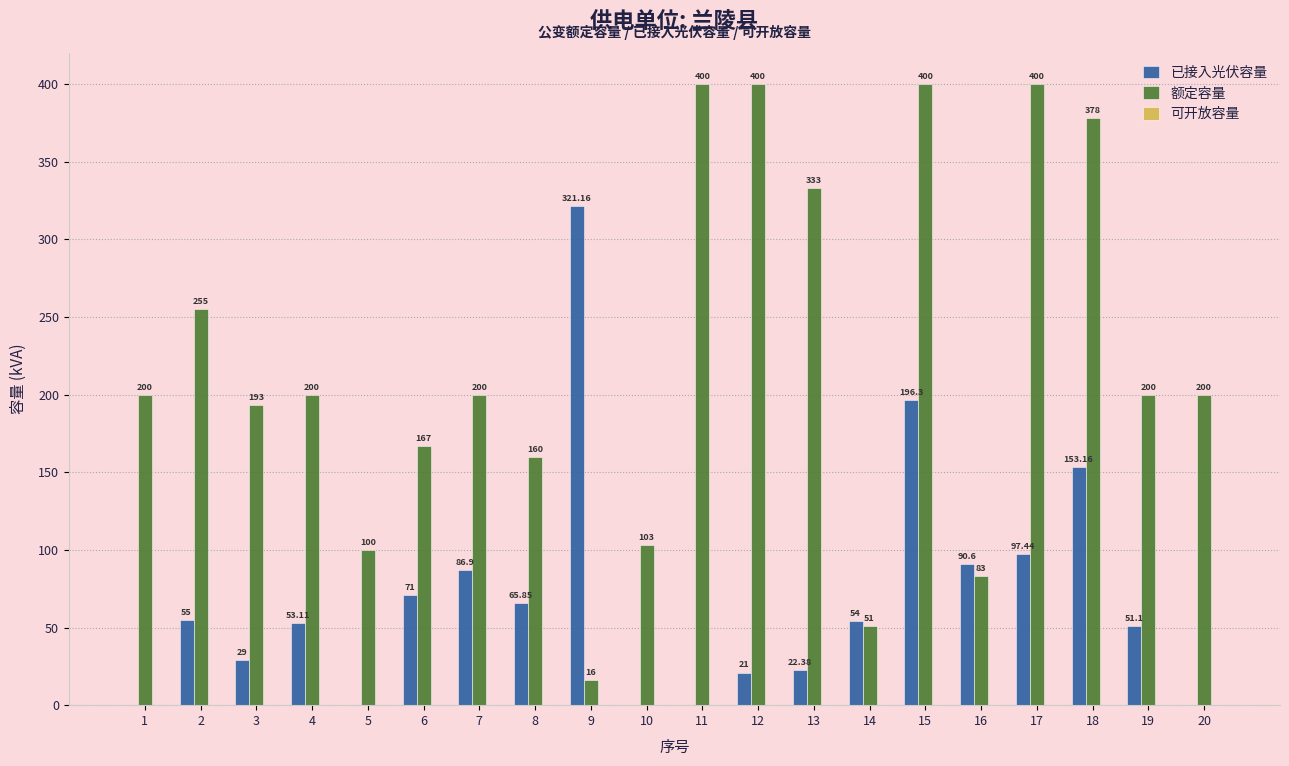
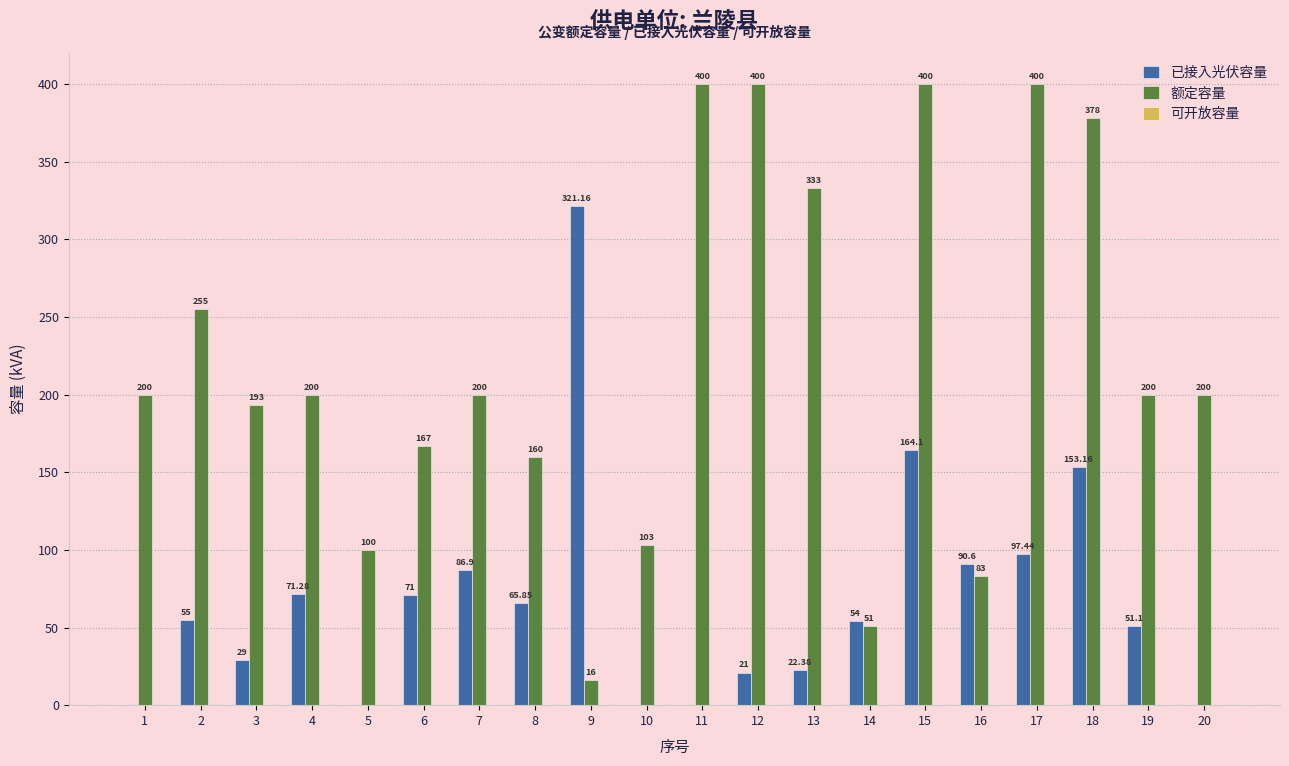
  {
    "已接入光伏容量": {
      "2": 55,
      "3": 29,
-     "4": 53.11,
+     "4": 71.28,
      "6": 71,
      "7": 86.9,
      "8": 65.85,
      "9": 321.16,
      "12": 21,
      "13": 22.38,
      "14": 54,
-     "15": 196.3,
+     "15": 164.1,
      "16": 90.6,
      "17": 97.44,
      "18": 153.16,
      "19": 51.1
    },
    "额定容量": {
      "1": 200,
      "2": 255,
      "3": 193,
      "4": 200,
      "5": 100,
      "6": 167,
      "7": 200,
      "8": 160,
      "9": 16,
      "10": 103,
      "11": 400,
      "12": 400,
      "13": 333,
      "14": 51,
      "15": 400,
      "16": 83,
      "17": 400,
      "18": 378,
      "19": 200,
      "20": 200
    },
    "可开放容量": {
      "1": 0,
      "2": 0,
      "3": 0,
      "4": 0,
      "5": 0,
      "6": 0,
      "7": 0,
      "8": 0,
      "9": 0,
      "10": 0,
      "11": 0,
      "12": 0,
      "13": 0,
      "14": 0,
      "15": 0,
      "16": 0,
      "17": 0,
      "18": 0,
      "19": 0,
      "20": 0
    }
  }
